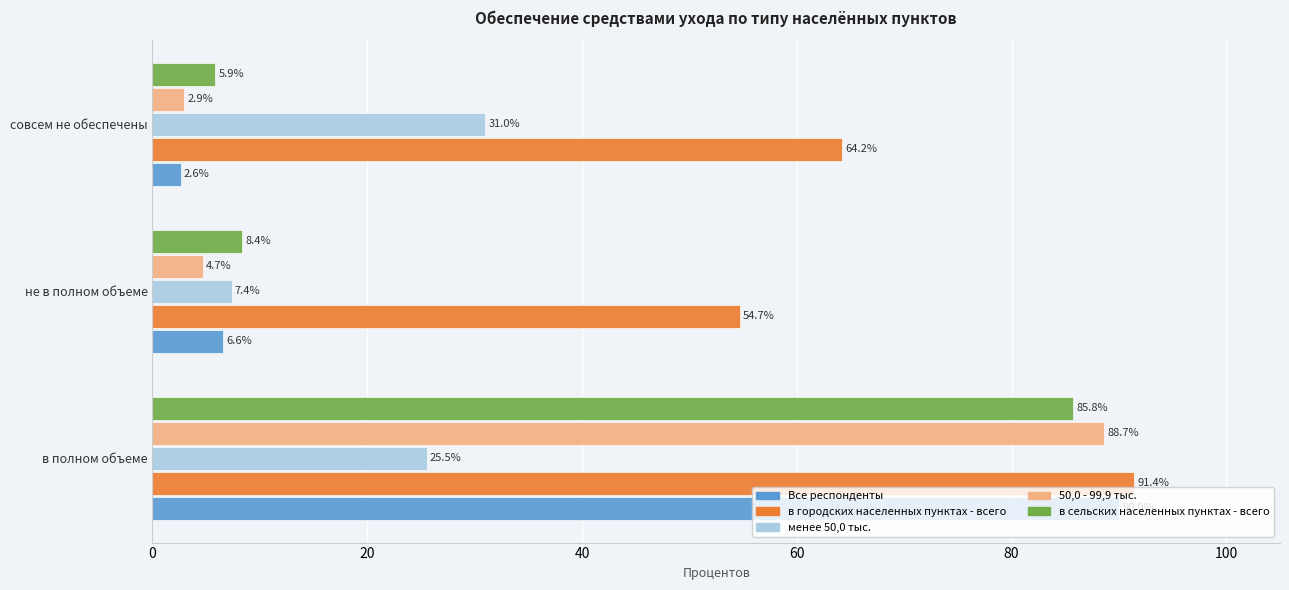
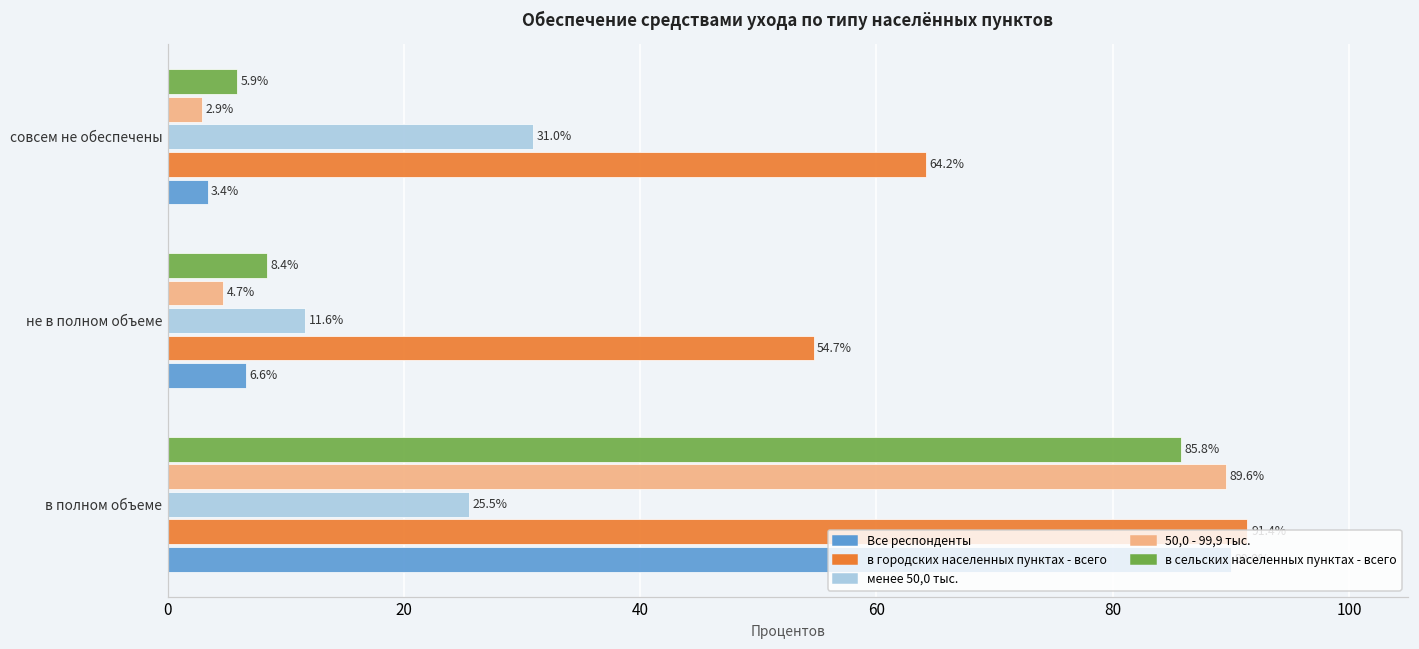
  {
    "Все респонденты": {
-     "совсем не обеспечены": "2.6%",
+     "совсем не обеспечены": "3.4%",
      "не в полном объеме": "6.6%"
    },
    "в городских населенных пунктах - всего": {
      "совсем не обеспечены": "64.2%",
      "не в полном объеме": "54.7%"
    },
    "менее 50,0 тыс.": {
      "совсем не обеспечены": "31.0%",
-     "не в полном объеме": "7.4%",
+     "не в полном объеме": "11.6%",
      "в полном объеме": "25.5%"
    },
    "50,0 - 99,9 тыс.": {
      "совсем не обеспечены": "2.9%",
      "не в полном объеме": "4.7%",
-     "в полном объеме": "88.7%"
+     "в полном объеме": "89.6%"
    },
    "в сельских населенных пунктах - всего": {
      "совсем не обеспечены": "5.9%",
      "не в полном объеме": "8.4%",
      "в полном объеме": "85.8%"
    }
  }
